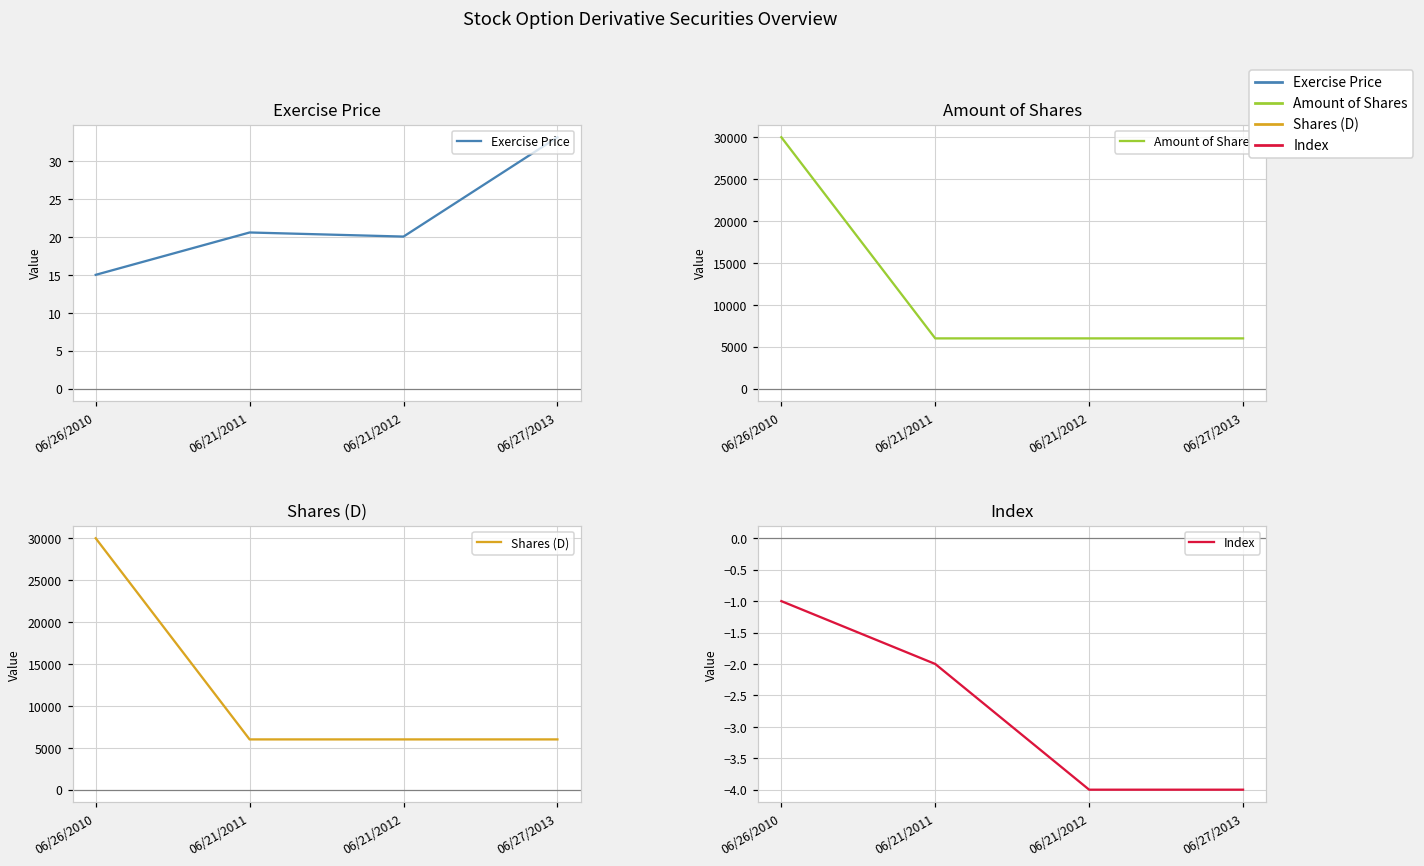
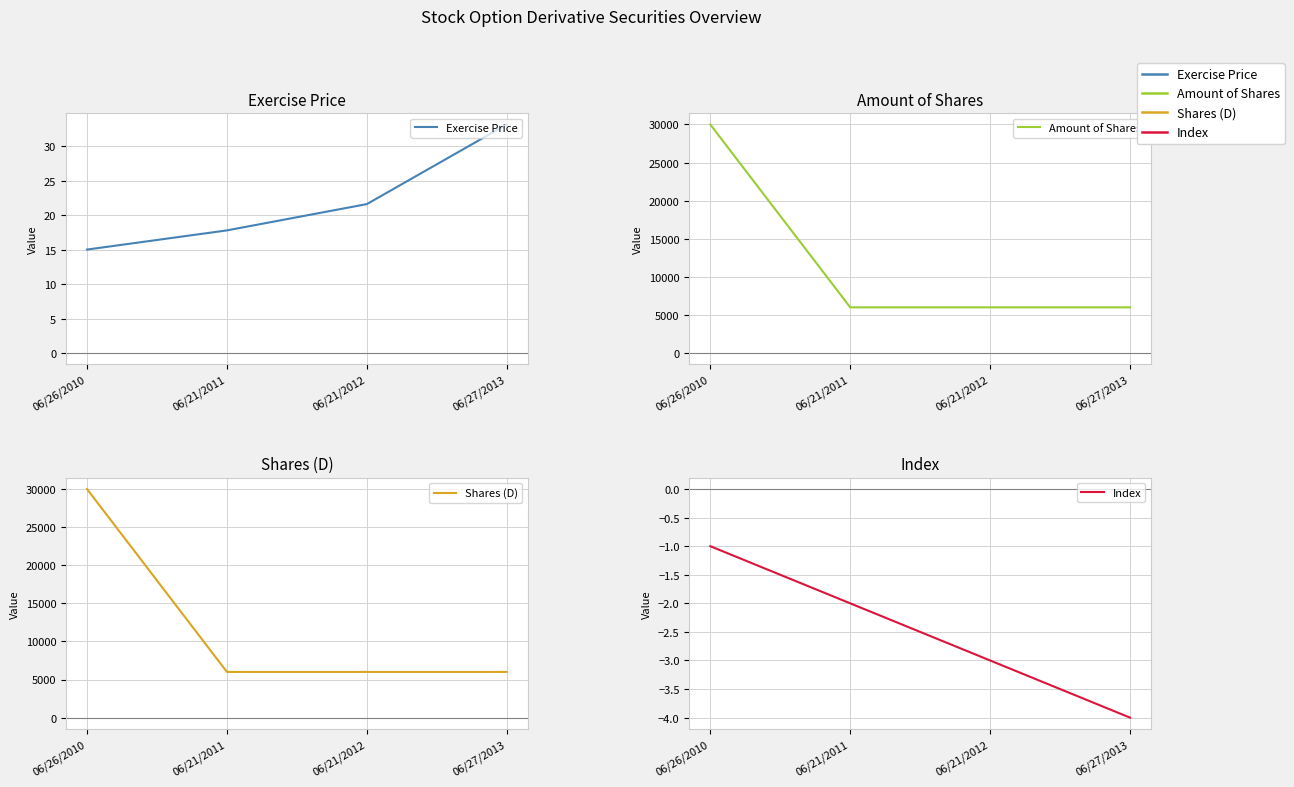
  {
    "Exercise Price": {
      "06/26/2010": 15,
-     "06/21/2011": 21,
-     "06/21/2012": 20
+     "06/21/2011": 18,
+     "06/21/2012": 22
    },
    "Amount of Shares": {
      "06/26/2010": 30000,
      "06/21/2011": 6000,
      "06/21/2012": 6000,
      "06/27/2013": 6000
    },
    "Shares (D)": {
      "06/26/2010": 30000,
      "06/21/2011": 6000,
      "06/21/2012": 6000,
      "06/27/2013": 6000
    },
    "Index": {
      "06/26/2010": -1,
      "06/21/2011": -2,
-     "06/21/2012": -4,
+     "06/21/2012": -3,
      "06/27/2013": -4
    }
  }
